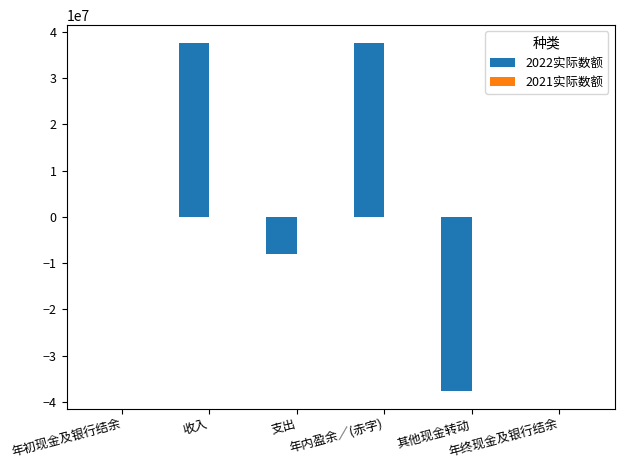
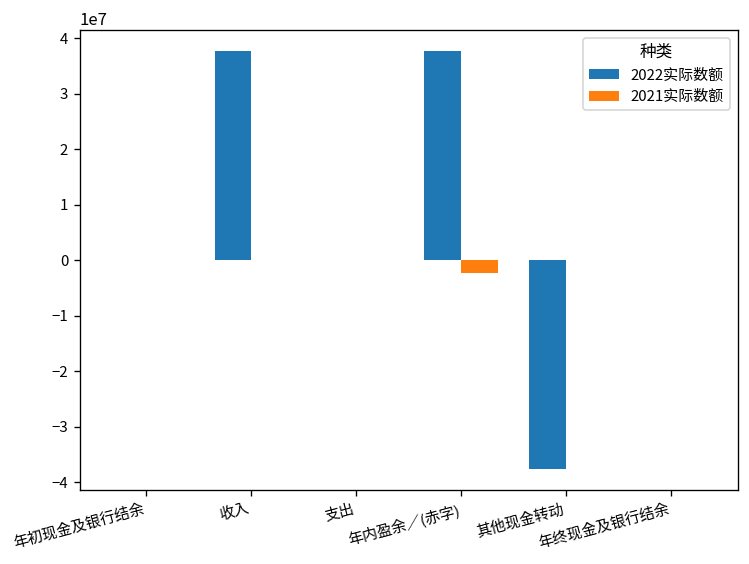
  {
    "2022实际数额": {
      "年初现金及银行结余": 0,
      "收入": 38000000,
-     "支出": -8000000,
+     "支出": 0,
      "年内盈余／(赤字)": 38000000,
      "其他现金转动": -38000000,
      "年终现金及银行结余": 0
    },
    "2021实际数额": {
      "年初现金及银行结余": 0,
      "收入": 0,
-     "年内盈余／(赤字)": 0,
+     "年内盈余／(赤字)": -2000000,
      "年终现金及银行结余": 0
    }
  }
